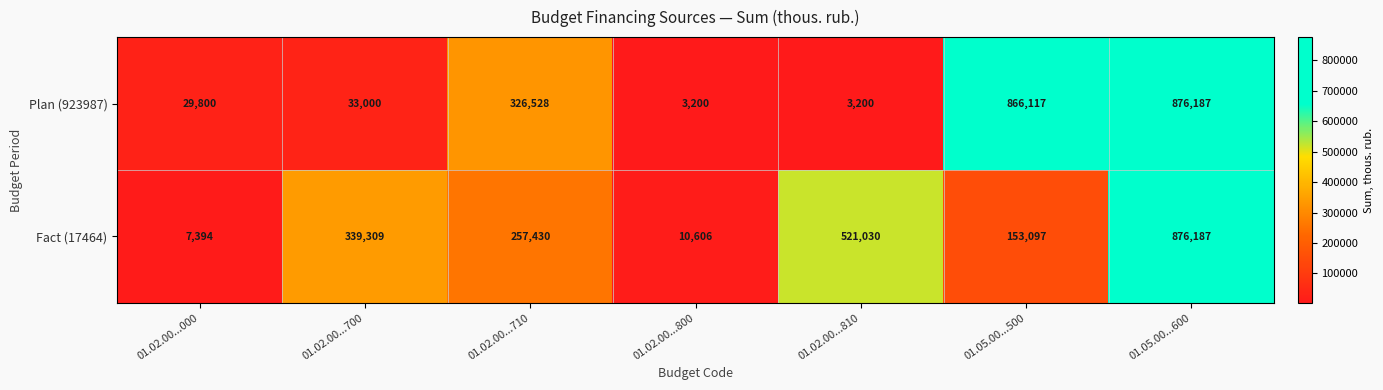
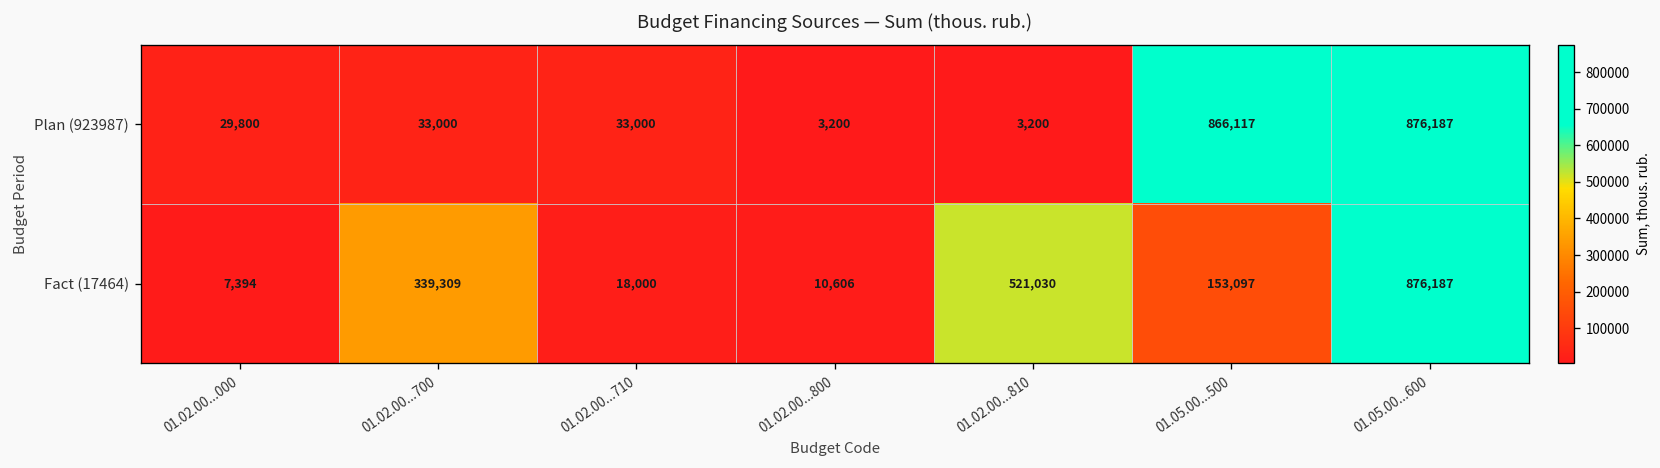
  {
    "Plan (923987)": {
      "01.02.00...000": "29,800",
      "01.02.00...700": "33,000",
-     "01.02.00...710": "326,528",
+     "01.02.00...710": "33,000",
      "01.02.00...800": "3,200",
      "01.02.00...810": "3,200",
      "01.05.00...500": "866,117",
      "01.05.00...600": "876,187"
    },
    "Fact (17464)": {
      "01.02.00...000": "7,394",
      "01.02.00...700": "339,309",
-     "01.02.00...710": "257,430",
+     "01.02.00...710": "18,000",
      "01.02.00...800": "10,606",
      "01.02.00...810": "521,030",
      "01.05.00...500": "153,097",
      "01.05.00...600": "876,187"
    }
  }
